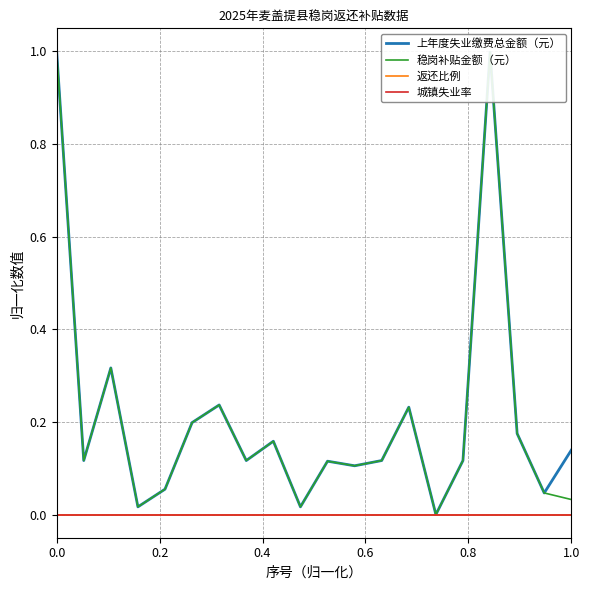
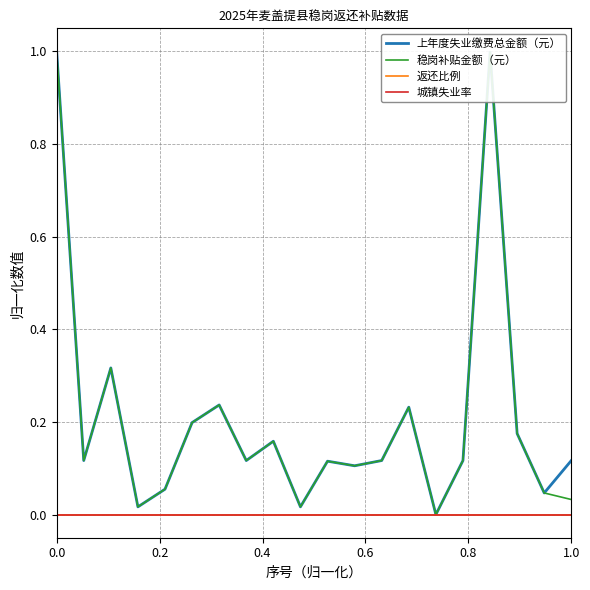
  {
    "上年度失业缴费总金额（元）": {
-     "1.0": 0.14
+     "1.0": 0.12
    },
    "稳岗补贴金额（元）": {
      "1.0": 0.03
    },
    "城镇失业率": {
      "0.0": 0.00,
      "1.0": 0.00
    }
  }
